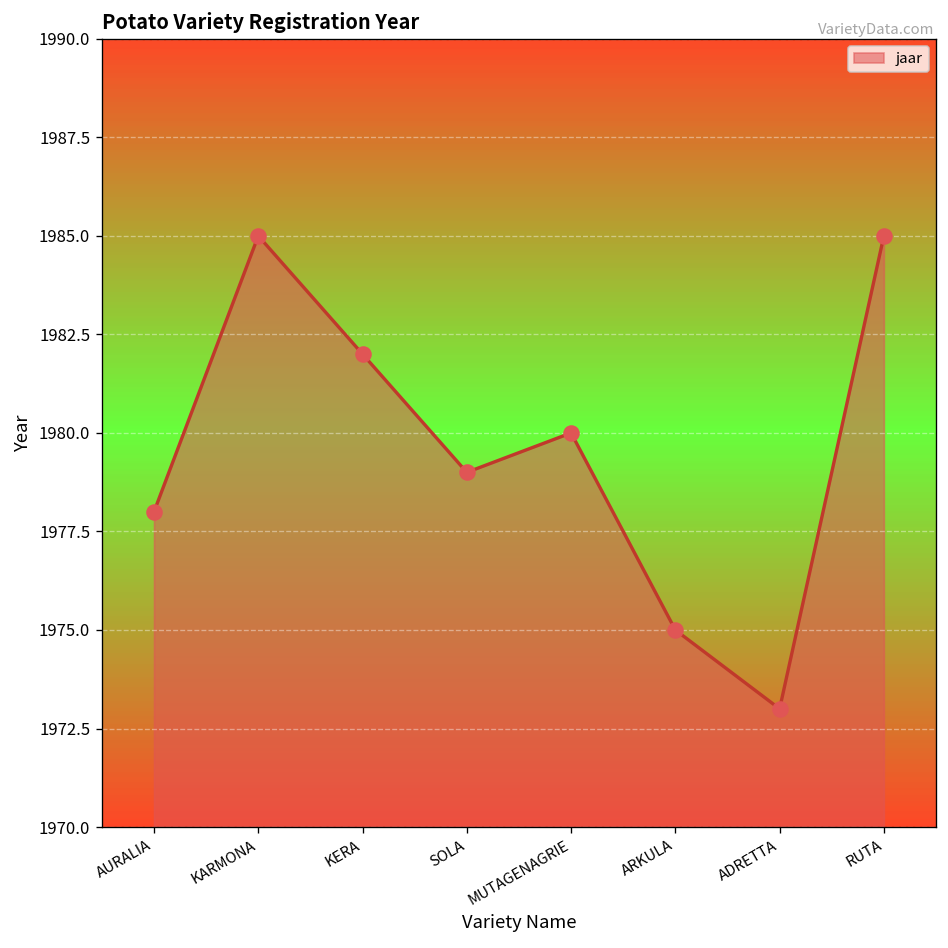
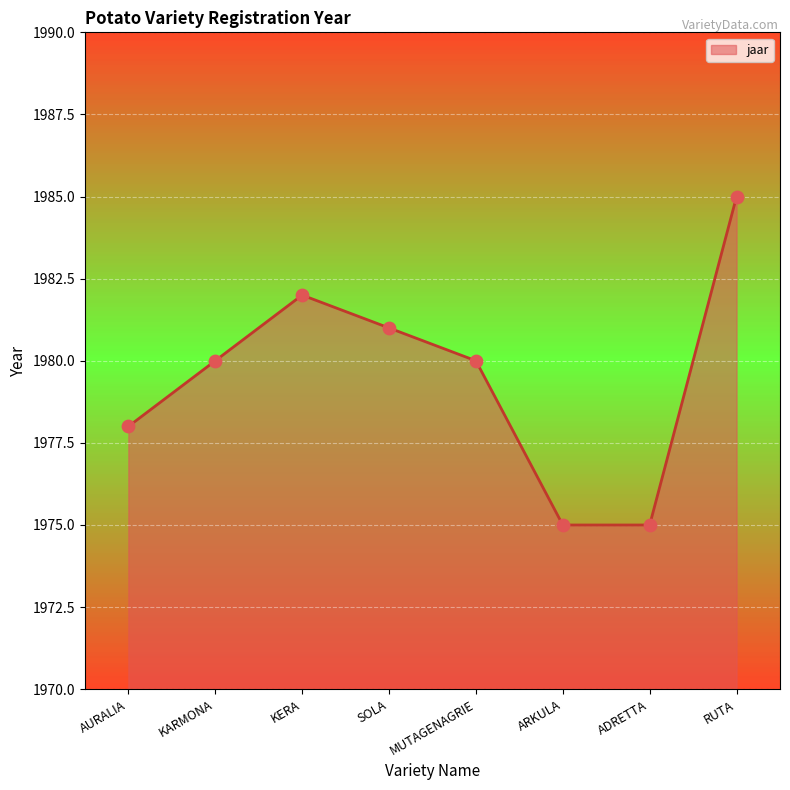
  {
    "jaar": {
      "AURALIA": 1978,
-     "KARMONA": 1985,
+     "KARMONA": 1980,
      "KERA": 1982,
-     "SOLA": 1979,
+     "SOLA": 1981,
      "MUTAGENAGRIE": 1980,
      "ARKULA": 1975,
-     "ADRETTA": 1973,
+     "ADRETTA": 1975,
      "RUTA": 1985
    }
  }
